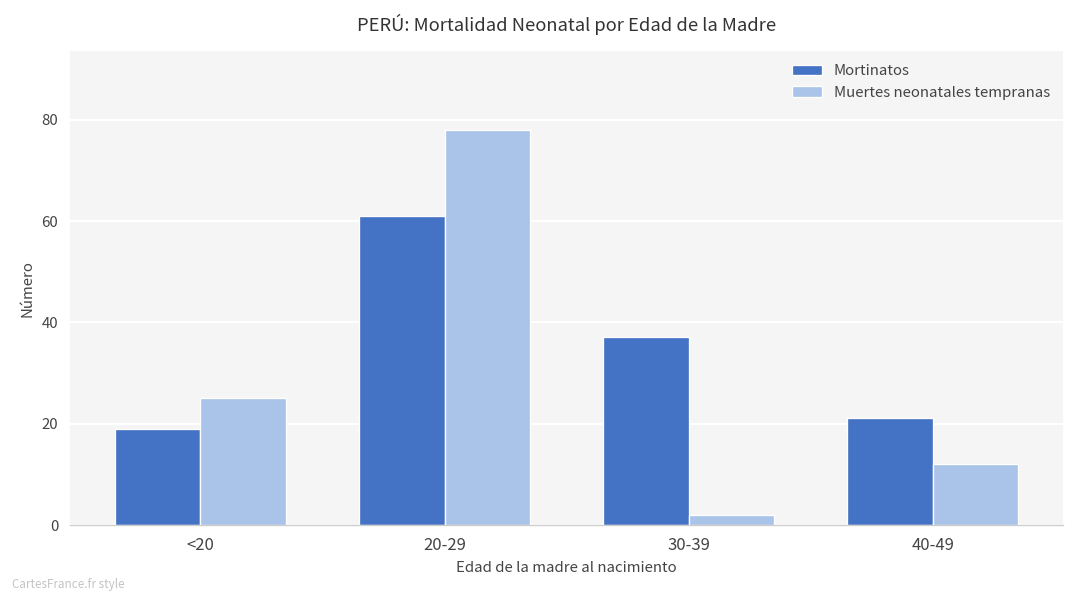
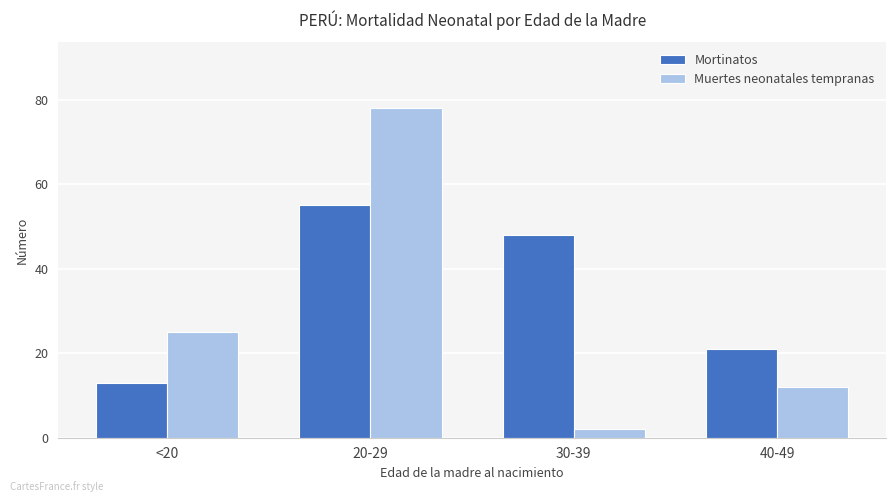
  {
    "Mortinatos": {
-     "<20": 19,
-     "20-29": 61,
-     "30-39": 37,
+     "<20": 13,
+     "20-29": 55,
+     "30-39": 48,
      "40-49": 21
    },
    "Muertes neonatales tempranas": {
      "<20": 25,
      "20-29": 78,
      "30-39": 2,
      "40-49": 12
    }
  }
